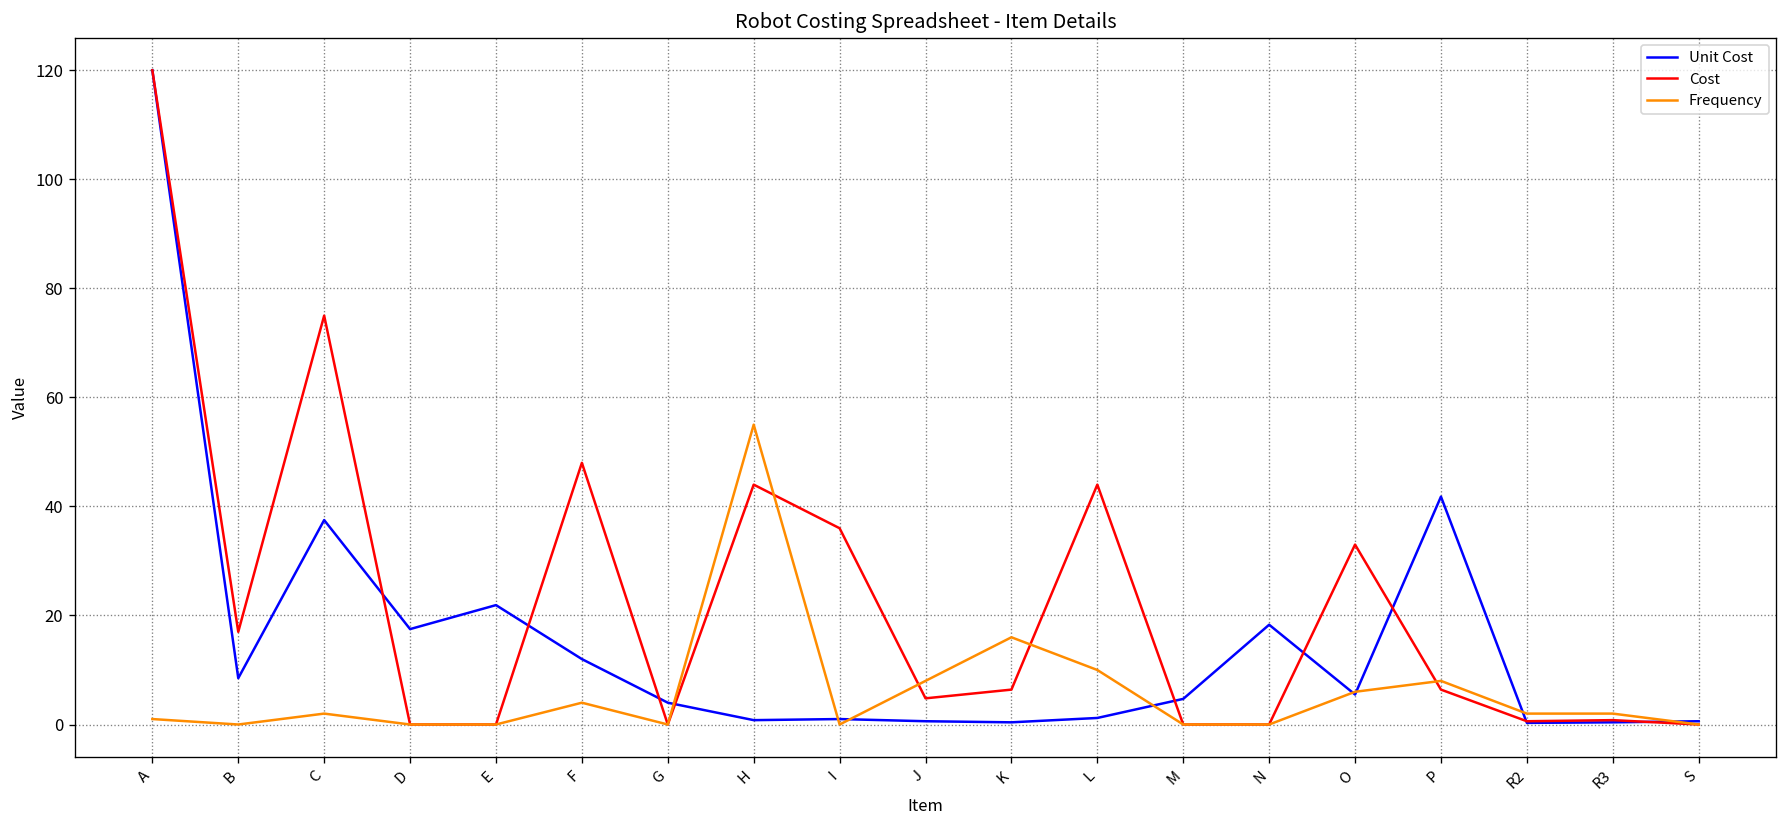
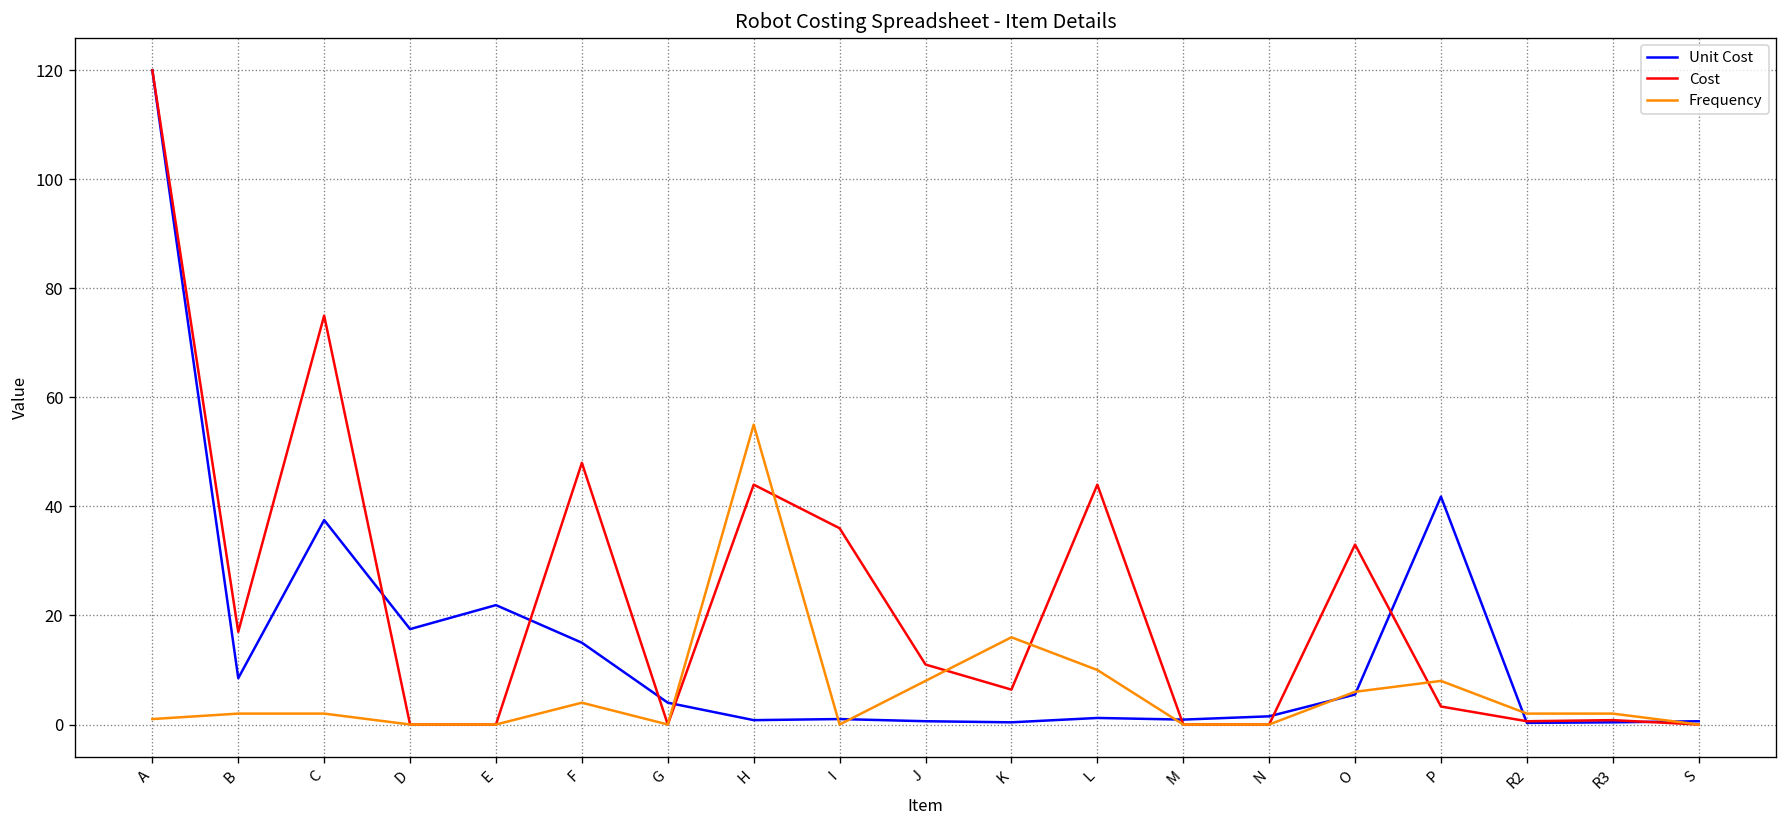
  {
    "Unit Cost": {
      "B": 9,
      "C": 38,
      "D": 18,
      "E": 22,
-     "F": 12,
+     "F": 15,
      "G": 4,
      "H": 1,
      "I": 1,
      "J": 1,
      "K": 0,
      "L": 1,
-     "M": 5,
-     "N": 18,
+     "M": 1,
+     "N": 2,
      "P": 42,
      "S": 1
    },
    "Cost": {
      "B": 17,
      "C": 75,
      "F": 48,
      "H": 44,
      "I": 36,
-     "J": 5,
+     "J": 11,
      "K": 6,
      "L": 44,
      "O": 33,
-     "P": 6
+     "P": 3
    },
    "Frequency": {
      "A": 1,
-     "B": 0,
+     "B": 2,
      "C": 2,
      "F": 4,
      "H": 55,
      "I": 0,
      "J": 8,
      "K": 16,
      "L": 10,
      "P": 8,
      "R2": 2,
      "R3": 2
    }
  }
